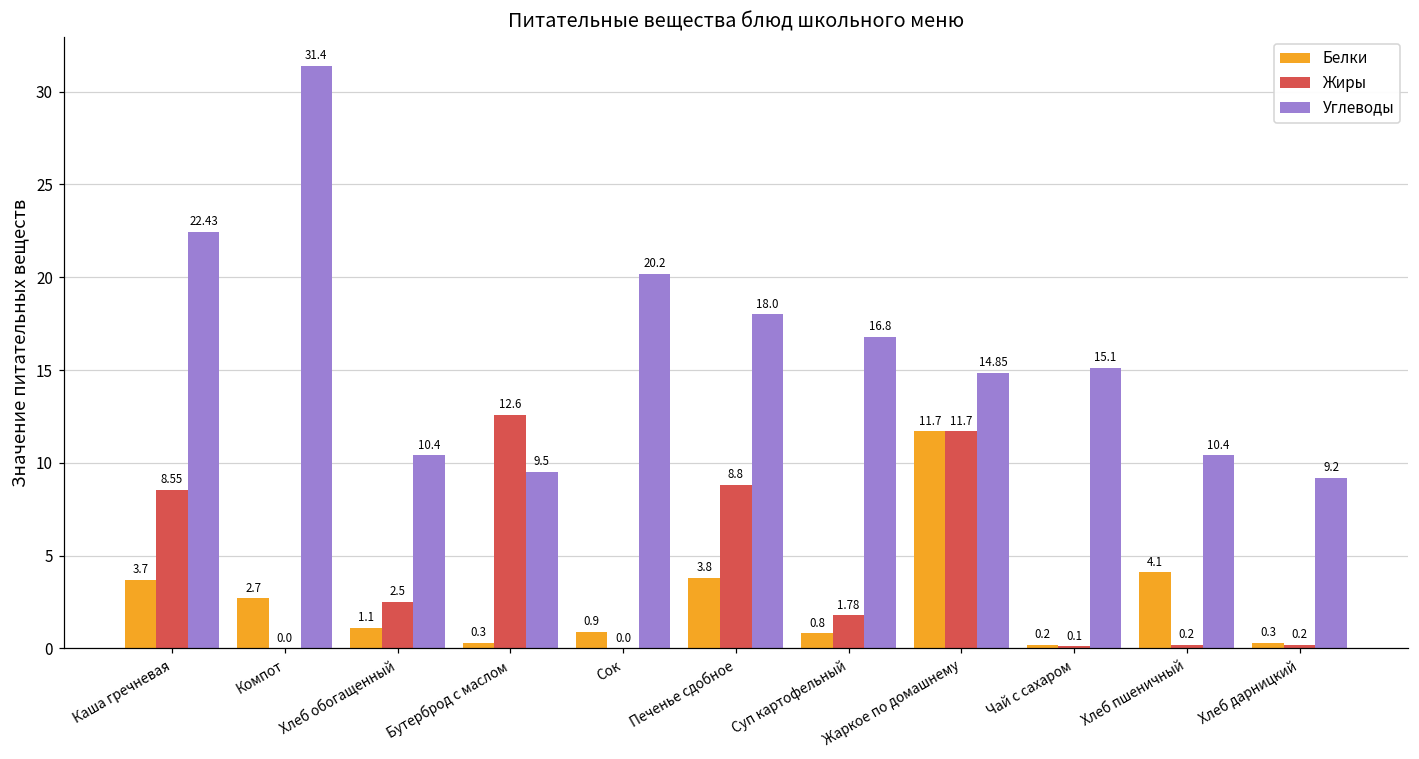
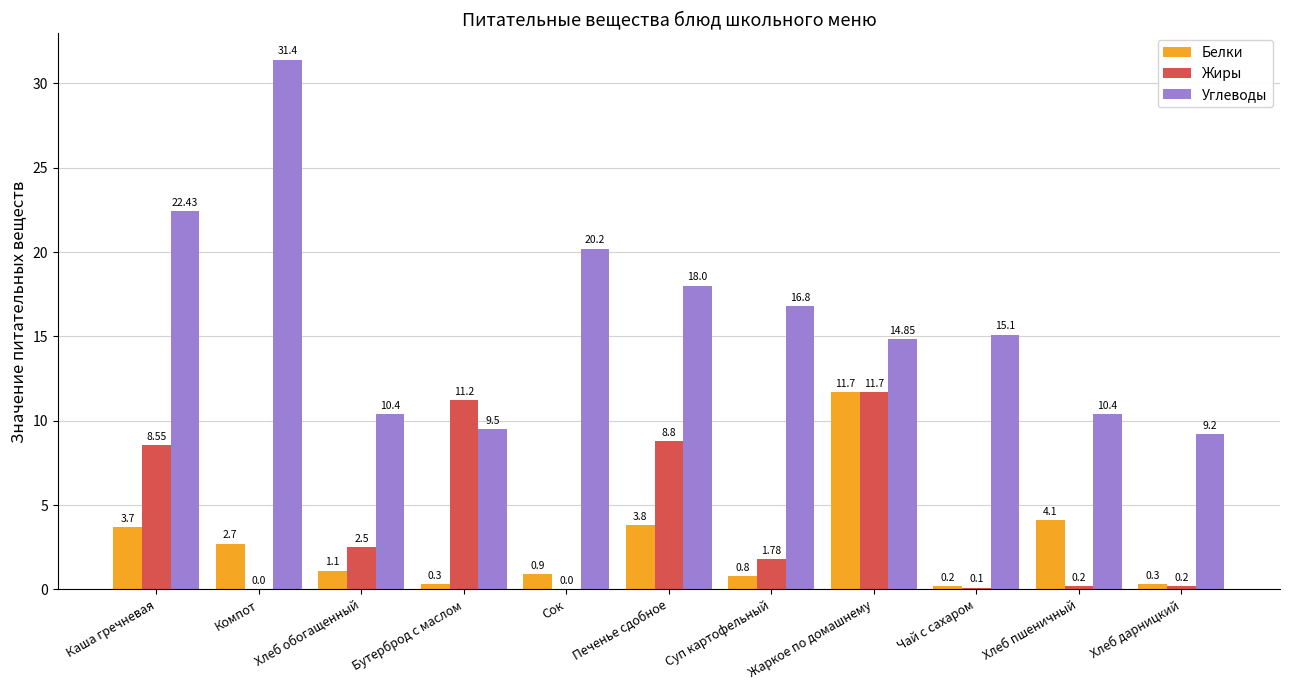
  {
    "Белки": {
      "Каша гречневая": 3.7,
      "Компот": 2.7,
      "Хлеб обогащенный": 1.1,
      "Бутерброд с маслом": 0.3,
      "Сок": 0.9,
      "Печенье сдобное": 3.8,
      "Суп картофельный": 0.8,
      "Жаркое по домашнему": 11.7,
      "Чай с сахаром": 0.2,
      "Хлеб пшеничный": 4.1,
      "Хлеб дарницкий": 0.3
    },
    "Жиры": {
      "Каша гречневая": 8.55,
      "Компот": 0.0,
      "Хлеб обогащенный": 2.5,
-     "Бутерброд с маслом": 12.6,
+     "Бутерброд с маслом": 11.2,
      "Сок": 0.0,
      "Печенье сдобное": 8.8,
      "Суп картофельный": 1.78,
      "Жаркое по домашнему": 11.7,
      "Чай с сахаром": 0.1,
      "Хлеб пшеничный": 0.2,
      "Хлеб дарницкий": 0.2
    },
    "Углеводы": {
      "Каша гречневая": 22.43,
      "Компот": 31.4,
      "Хлеб обогащенный": 10.4,
      "Бутерброд с маслом": 9.5,
      "Сок": 20.2,
      "Печенье сдобное": 18.0,
      "Суп картофельный": 16.8,
      "Жаркое по домашнему": 14.85,
      "Чай с сахаром": 15.1,
      "Хлеб пшеничный": 10.4,
      "Хлеб дарницкий": 9.2
    }
  }
